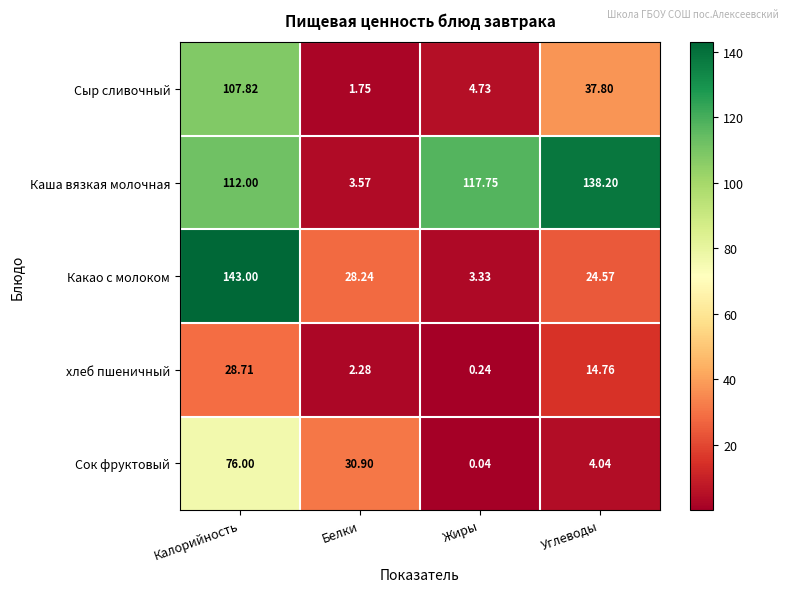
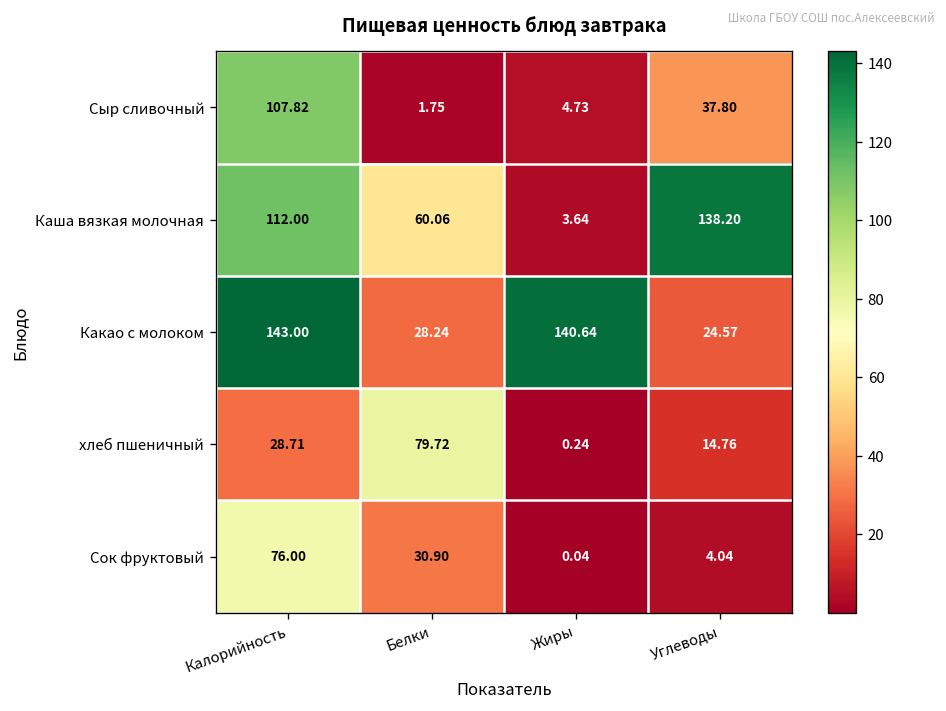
  {
    "Сыр сливочный": {
      "Калорийность": 107.82,
      "Белки": 1.75,
      "Жиры": 4.73,
      "Углеводы": 37.80
    },
    "Каша вязкая молочная": {
      "Калорийность": 112.00,
-     "Белки": 3.57,
-     "Жиры": 117.75,
+     "Белки": 60.06,
+     "Жиры": 3.64,
      "Углеводы": 138.20
    },
    "Какао с молоком": {
      "Калорийность": 143.00,
      "Белки": 28.24,
-     "Жиры": 3.33,
+     "Жиры": 140.64,
      "Углеводы": 24.57
    },
    "хлеб пшеничный": {
      "Калорийность": 28.71,
-     "Белки": 2.28,
+     "Белки": 79.72,
      "Жиры": 0.24,
      "Углеводы": 14.76
    },
    "Сок фруктовый": {
      "Калорийность": 76.00,
      "Белки": 30.90,
      "Жиры": 0.04,
      "Углеводы": 4.04
    }
  }
